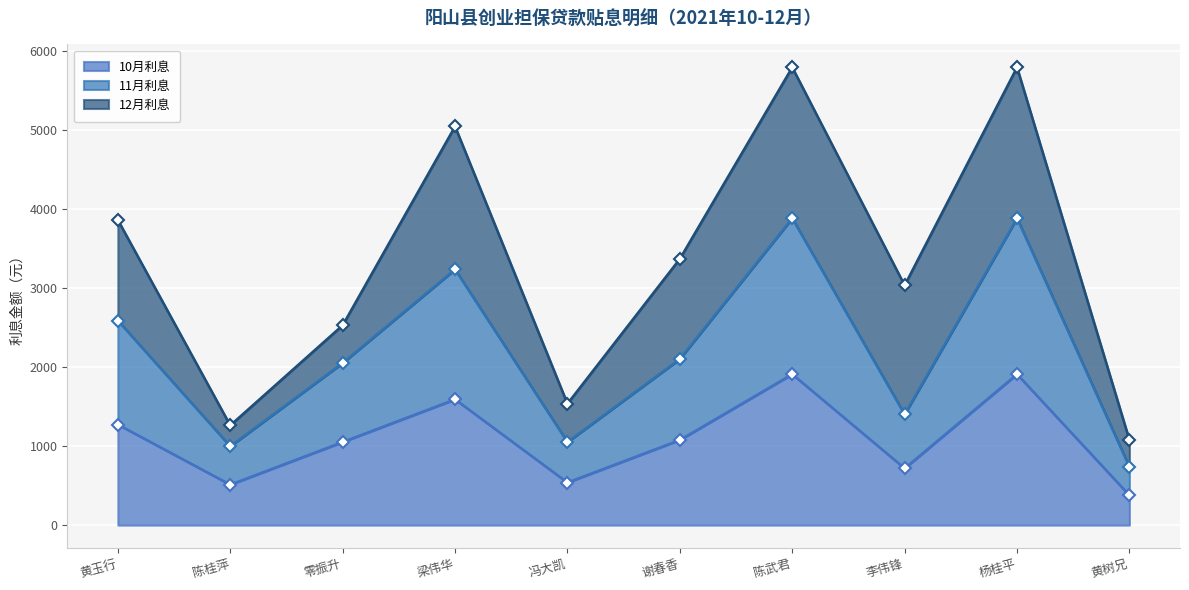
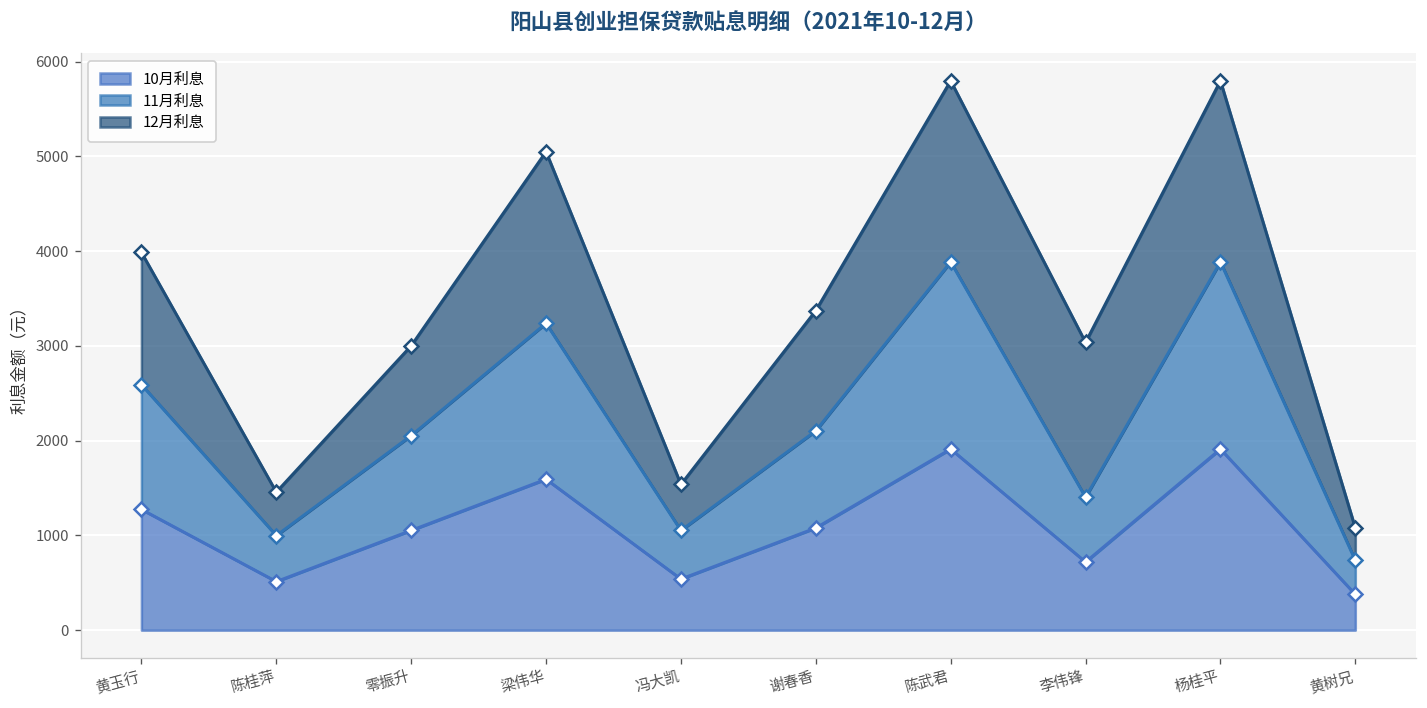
  {
    "12月利息": {
-     "黄玉行": 1300,
-     "陈桂萍": 300,
-     "零振升": 500,
+     "黄玉行": 1400,
+     "陈桂萍": 500,
+     "零振升": 900,
      "梁伟华": 1800,
      "冯大凯": 500,
      "谢春香": 1300,
      "陈武君": 1900,
      "李伟锋": 1600,
      "杨桂平": 1900,
      "黄树兄": 300
    }
  }
